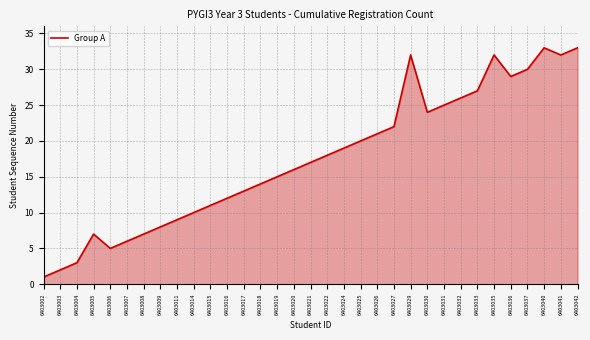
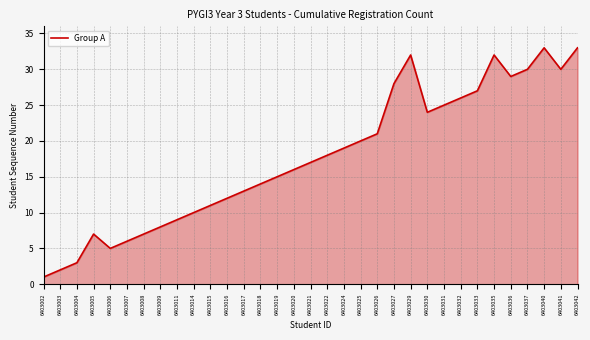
  {
    "6403002": 1,
    "6403003": 2,
    "6403004": 3,
    "6403005": 7,
    "6403006": 5,
    "6403007": 6,
    "6403008": 7,
    "6403009": 8,
    "6403011": 9,
    "6403014": 10,
    "6403015": 11,
    "6403016": 12,
    "6403017": 13,
    "6403018": 14,
    "6403019": 15,
    "6403020": 16,
    "6403021": 17,
    "6403022": 18,
    "6403024": 19,
    "6403025": 20,
    "6403026": 21,
-   "6403027": 22,
+   "6403027": 28,
    "6403029": 32,
    "6403030": 24,
    "6403031": 25,
    "6403032": 26,
    "6403033": 27,
    "6403035": 32,
    "6403036": 29,
    "6403037": 30,
    "6403040": 33,
-   "6403041": 32,
+   "6403041": 30,
    "6403042": 33
  }
